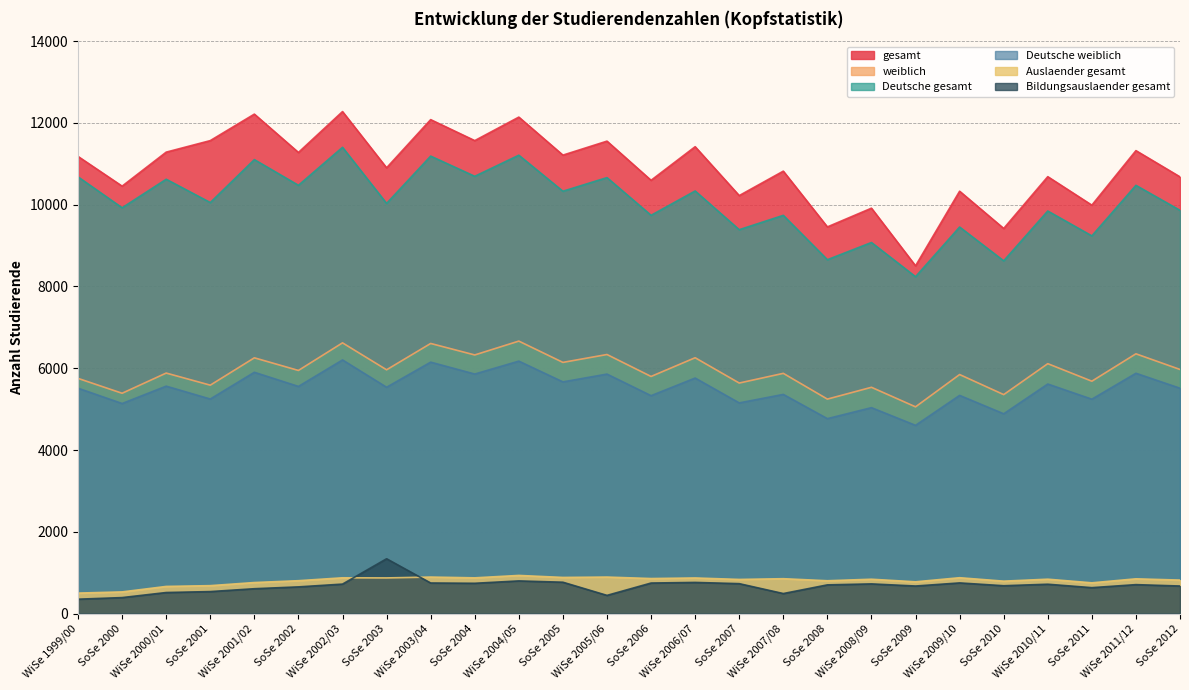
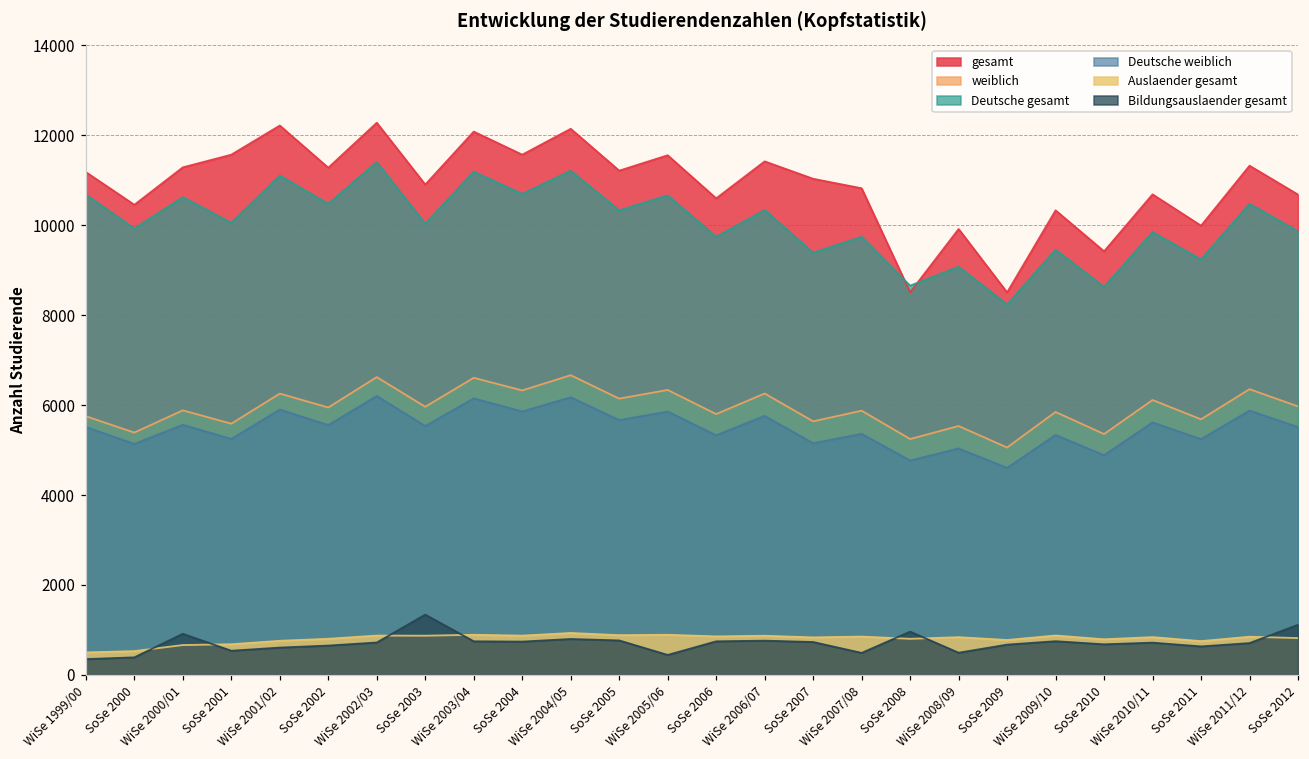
  {
    "gesamt": {
      "WiSe 1999/00": 11200,
      "SoSe 2000": 10500,
      "WiSe 2000/01": 11300,
      "SoSe 2001": 11600,
      "WiSe 2001/02": 12200,
      "SoSe 2002": 11300,
      "WiSe 2002/03": 12300,
      "SoSe 2003": 10900,
      "WiSe 2003/04": 12100,
      "SoSe 2004": 11600,
      "WiSe 2004/05": 12100,
      "SoSe 2005": 11200,
      "WiSe 2005/06": 11600,
      "SoSe 2006": 10600,
      "WiSe 2006/07": 11400,
-     "SoSe 2007": 10200,
+     "SoSe 2007": 11000,
      "WiSe 2007/08": 10800,
-     "SoSe 2008": 9500,
+     "SoSe 2008": 8500,
      "WiSe 2008/09": 9900,
      "SoSe 2009": 8500,
      "WiSe 2009/10": 10300,
      "SoSe 2010": 9400,
      "WiSe 2010/11": 10700,
      "SoSe 2011": 10000,
      "WiSe 2011/12": 11300,
      "SoSe 2012": 10700
    },
    "Bildungsauslaender gesamt": {
      "WiSe 1999/00": 400,
      "SoSe 2000": 400,
-     "WiSe 2000/01": 500,
+     "WiSe 2000/01": 900,
      "SoSe 2001": 500,
      "WiSe 2001/02": 600,
      "SoSe 2002": 700,
      "WiSe 2002/03": 700,
      "SoSe 2003": 1300,
      "WiSe 2003/04": 700,
      "SoSe 2004": 700,
      "WiSe 2004/05": 800,
      "SoSe 2005": 800,
      "WiSe 2005/06": 400,
      "SoSe 2006": 700,
      "WiSe 2006/07": 800,
      "SoSe 2007": 700,
      "WiSe 2007/08": 500,
-     "SoSe 2008": 700,
-     "WiSe 2008/09": 700,
+     "SoSe 2008": 1000,
+     "WiSe 2008/09": 500,
      "SoSe 2009": 700,
      "WiSe 2009/10": 700,
      "SoSe 2010": 700,
      "WiSe 2010/11": 700,
      "SoSe 2011": 600,
      "WiSe 2011/12": 700,
-     "SoSe 2012": 700
+     "SoSe 2012": 1100
    }
  }
